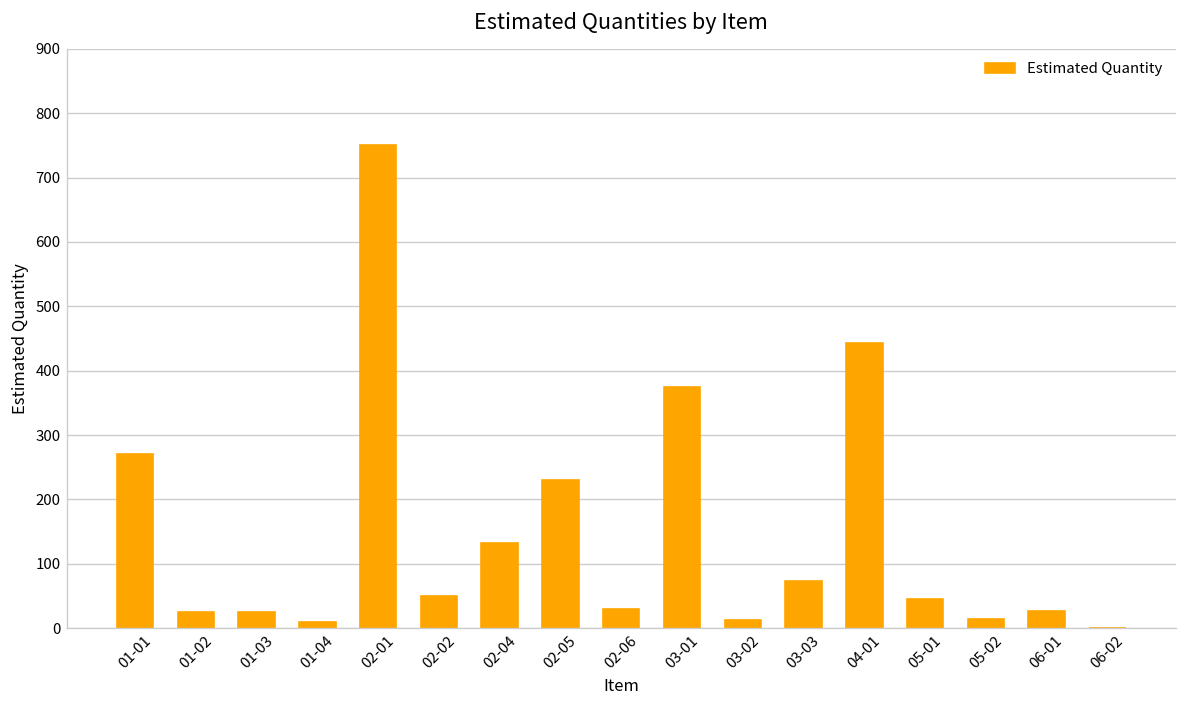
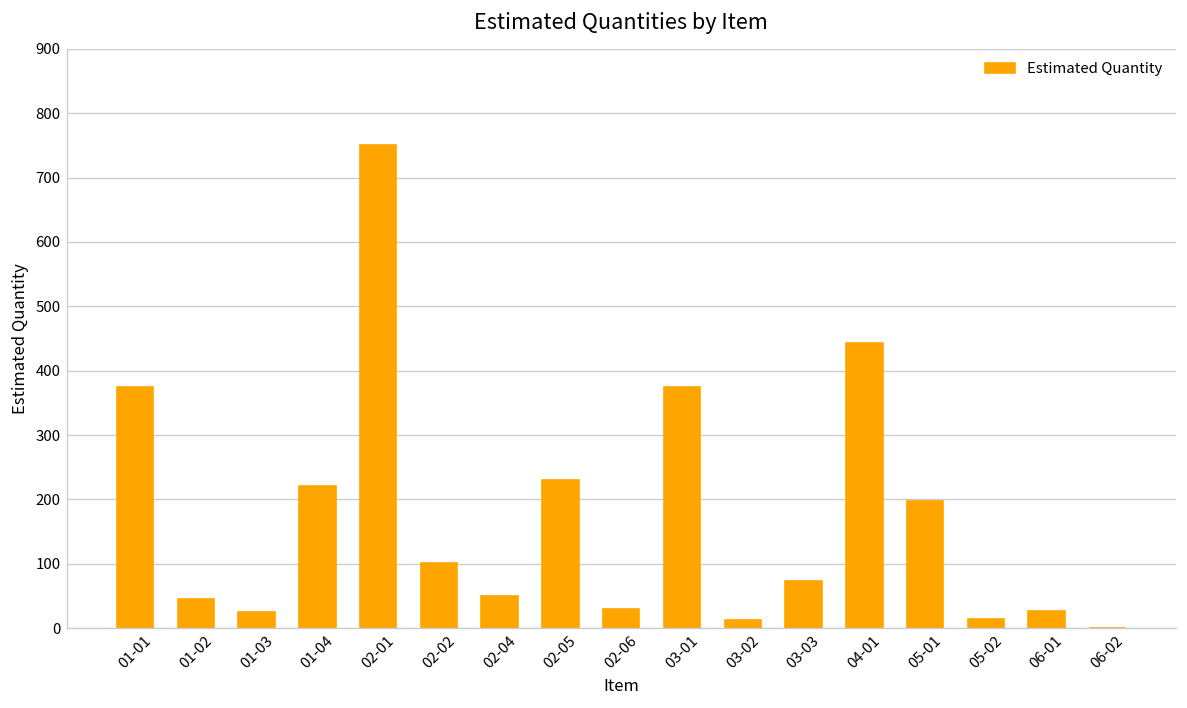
  {
-   "01-01": 270,
-   "01-02": 30,
+   "01-01": 380,
+   "01-02": 50,
    "01-03": 30,
-   "01-04": 10,
+   "01-04": 220,
    "02-01": 750,
-   "02-02": 50,
-   "02-04": 130,
+   "02-02": 100,
+   "02-04": 50,
    "02-05": 230,
    "02-06": 30,
    "03-01": 380,
    "03-02": 10,
    "03-03": 70,
    "04-01": 440,
-   "05-01": 50,
+   "05-01": 200,
    "05-02": 10,
    "06-01": 30
  }
